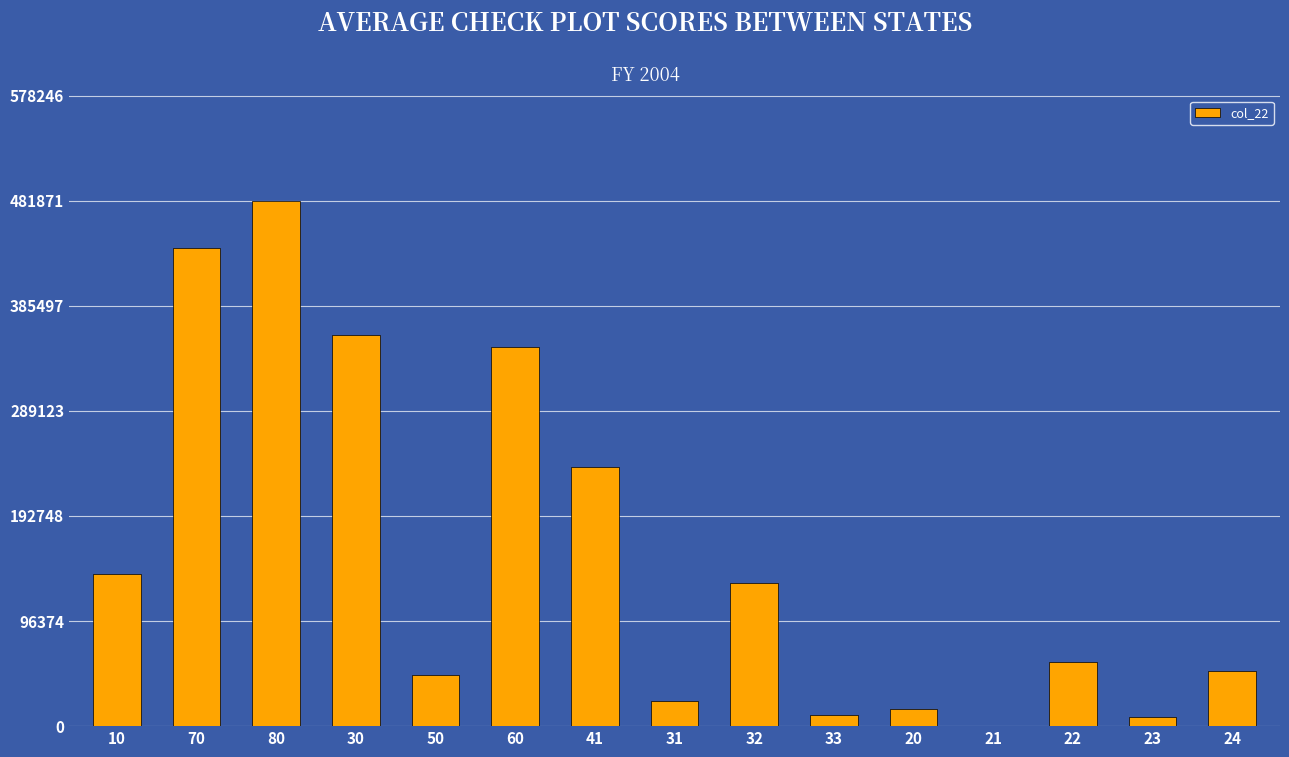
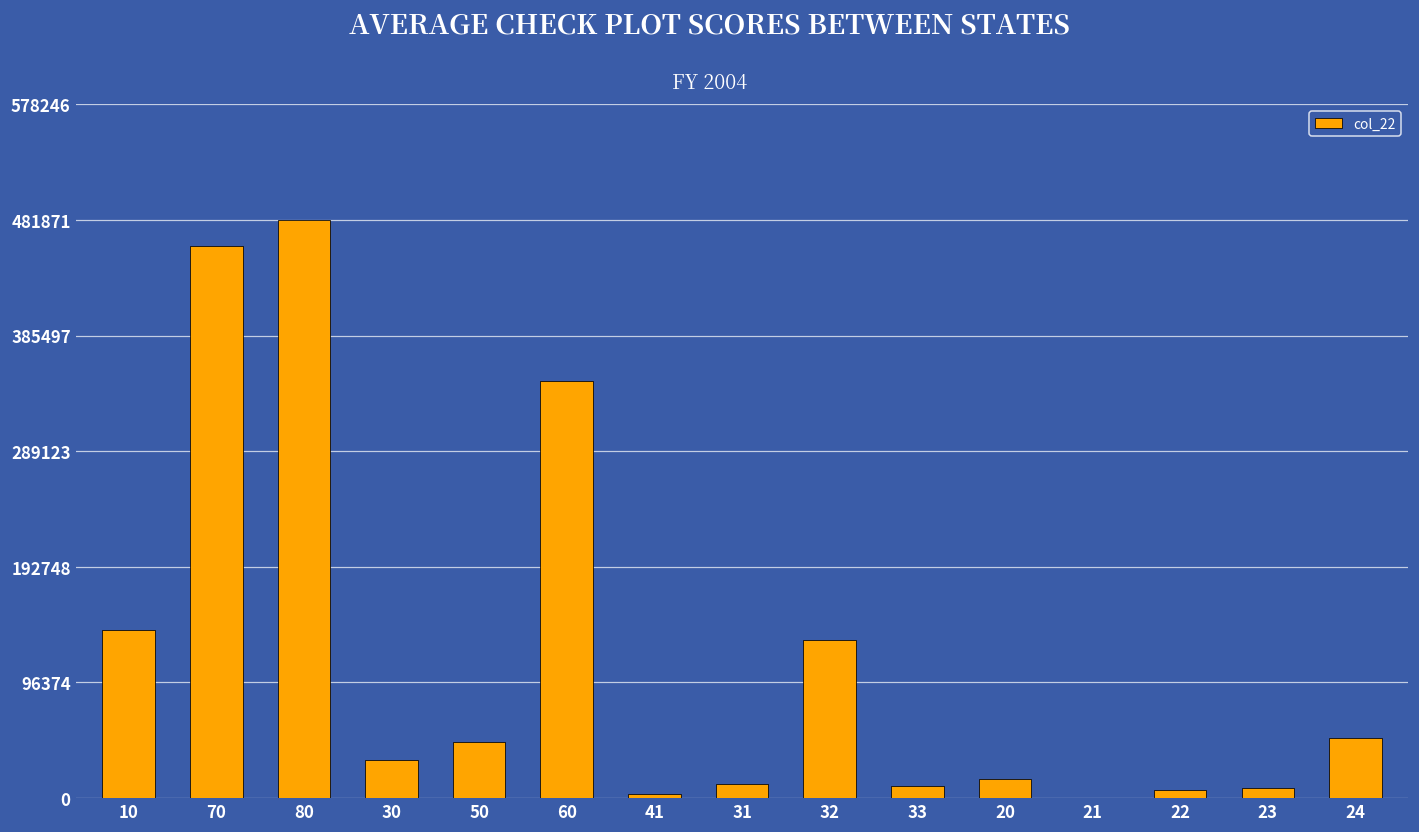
  {
    "10": 140000,
-   "70": 438000,
+   "70": 460000,
    "80": 482000,
-   "30": 358000,
+   "30": 32000,
    "50": 47000,
    "60": 347000,
-   "41": 237000,
-   "31": 23000,
+   "41": 3000,
+   "31": 12000,
    "32": 132000,
    "33": 10000,
    "20": 16000,
-   "22": 59000,
+   "22": 6000,
    "23": 9000,
    "24": 50000
  }
